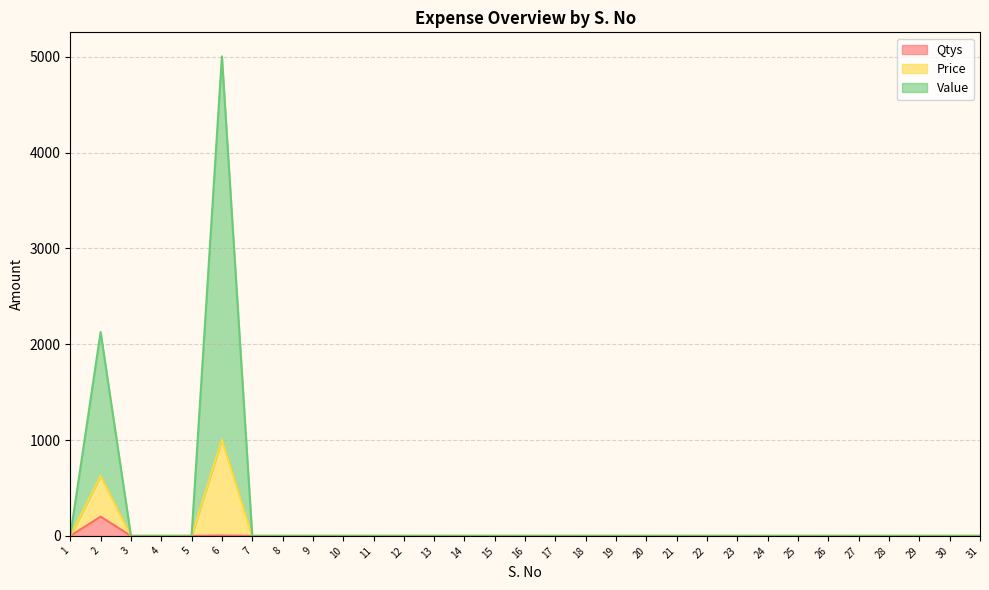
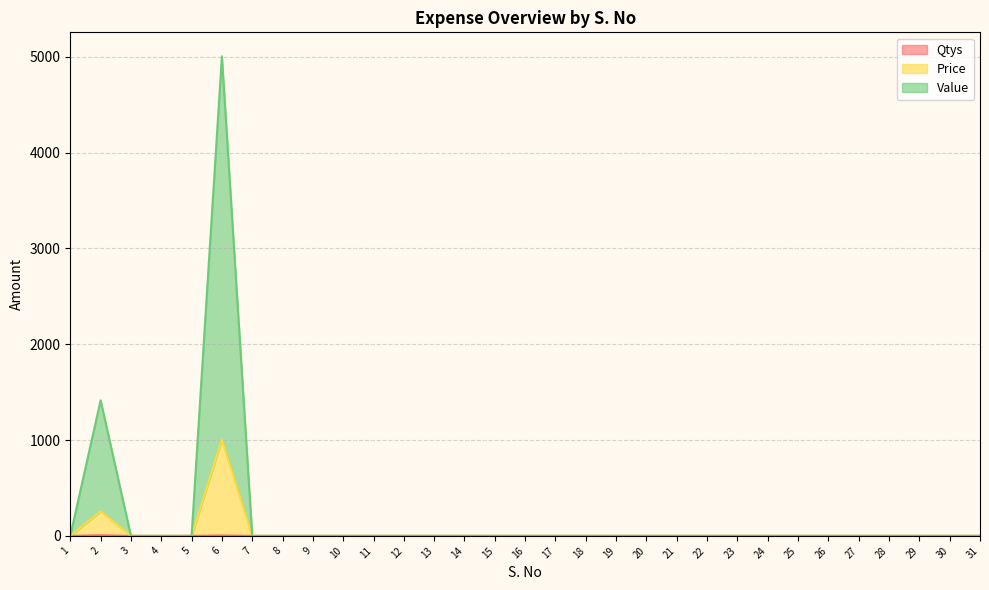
  {
    "Qtys": {
-     "2": 200,
+     "2": 0,
      "6": 0
    },
    "Price": {
-     "2": 400,
+     "2": 300,
      "6": 1000
    },
    "Value": {
-     "2": 1500,
+     "2": 1200,
      "6": 4000
    }
  }
